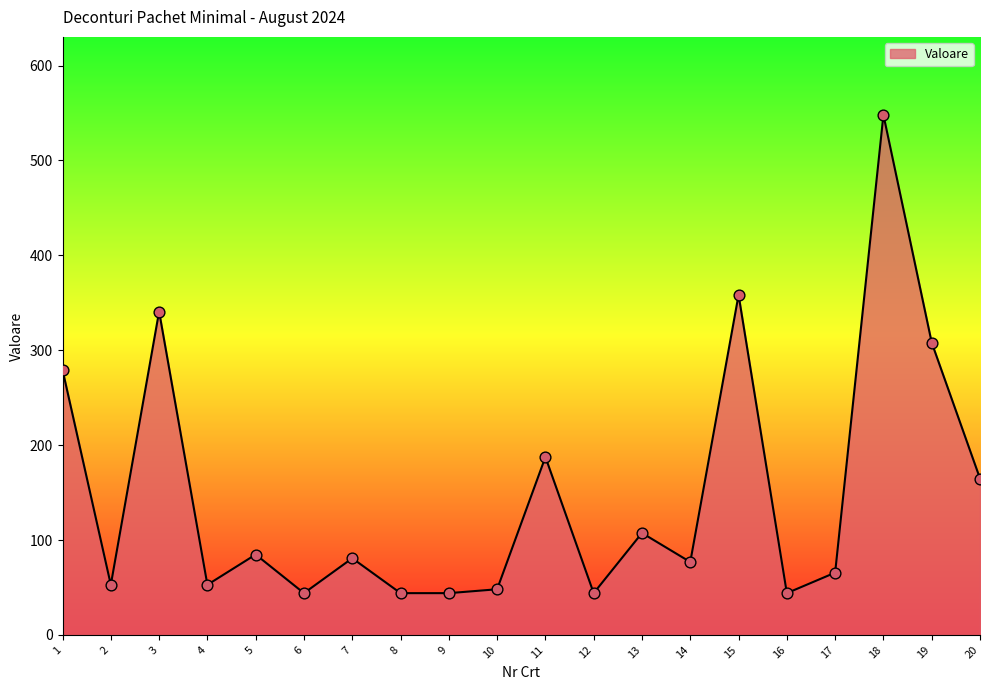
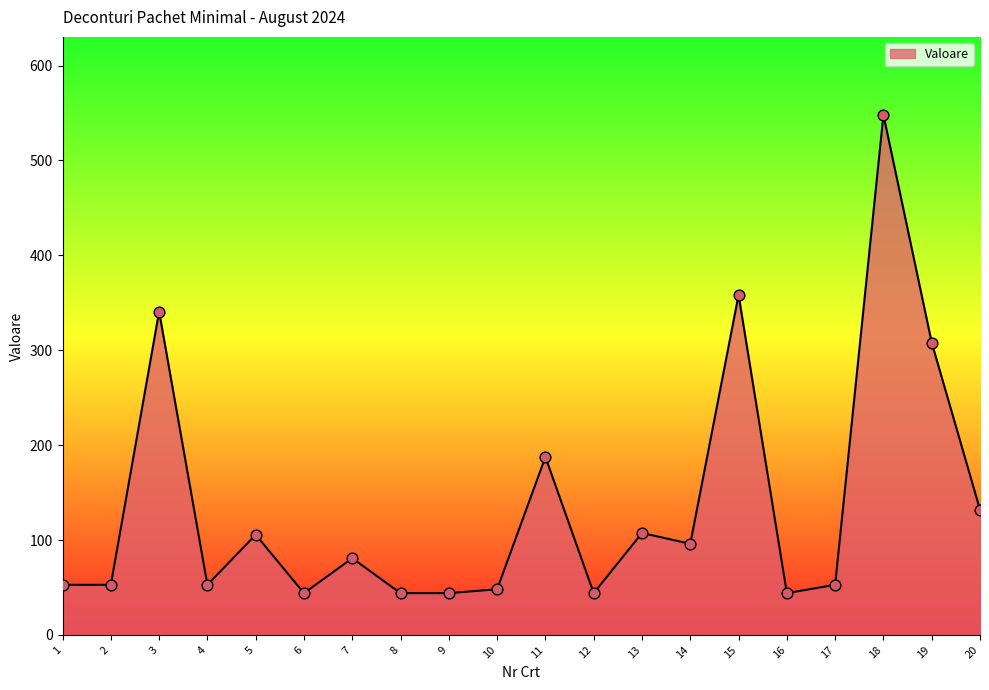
  {
-   "1": 280,
+   "1": 50,
    "2": 50,
    "3": 340,
    "4": 50,
-   "5": 80,
+   "5": 110,
    "6": 40,
    "7": 80,
    "8": 40,
    "9": 40,
    "10": 50,
    "11": 190,
    "12": 40,
    "13": 110,
-   "14": 80,
+   "14": 100,
    "15": 360,
    "16": 40,
-   "17": 70,
+   "17": 50,
    "18": 550,
    "19": 310,
-   "20": 160
+   "20": 130
  }
